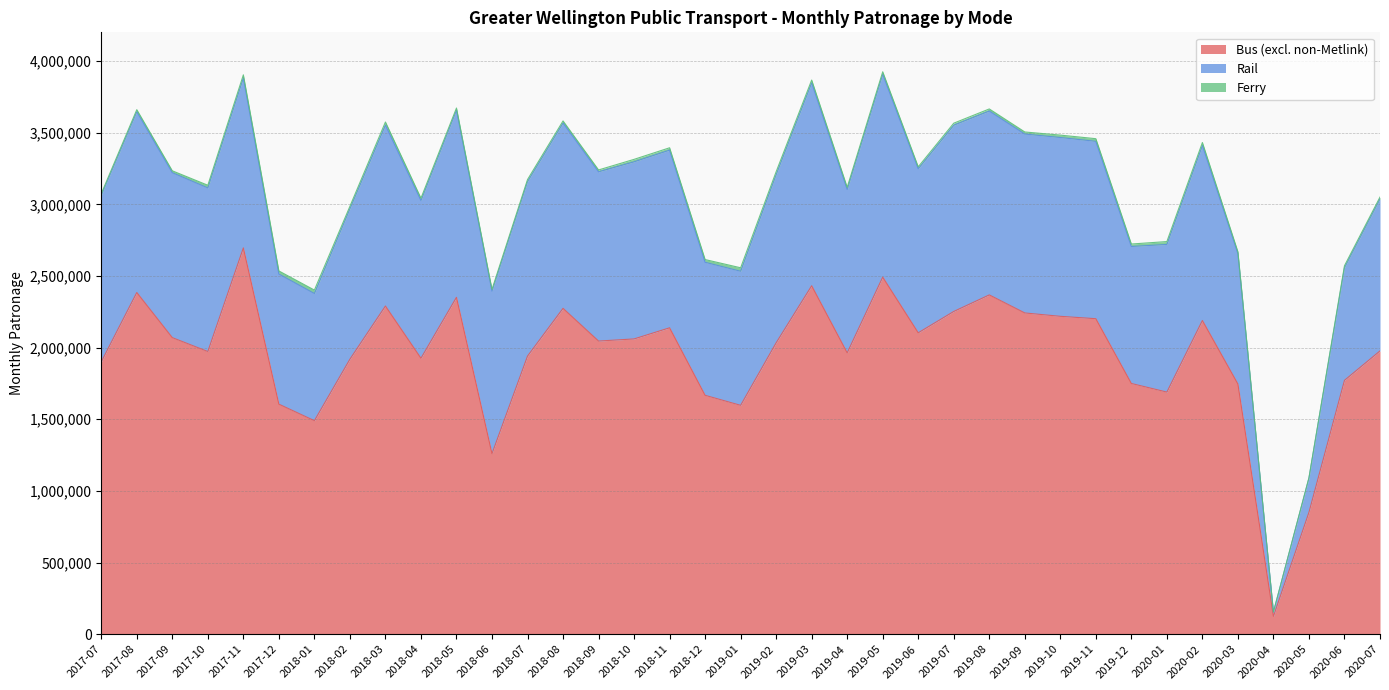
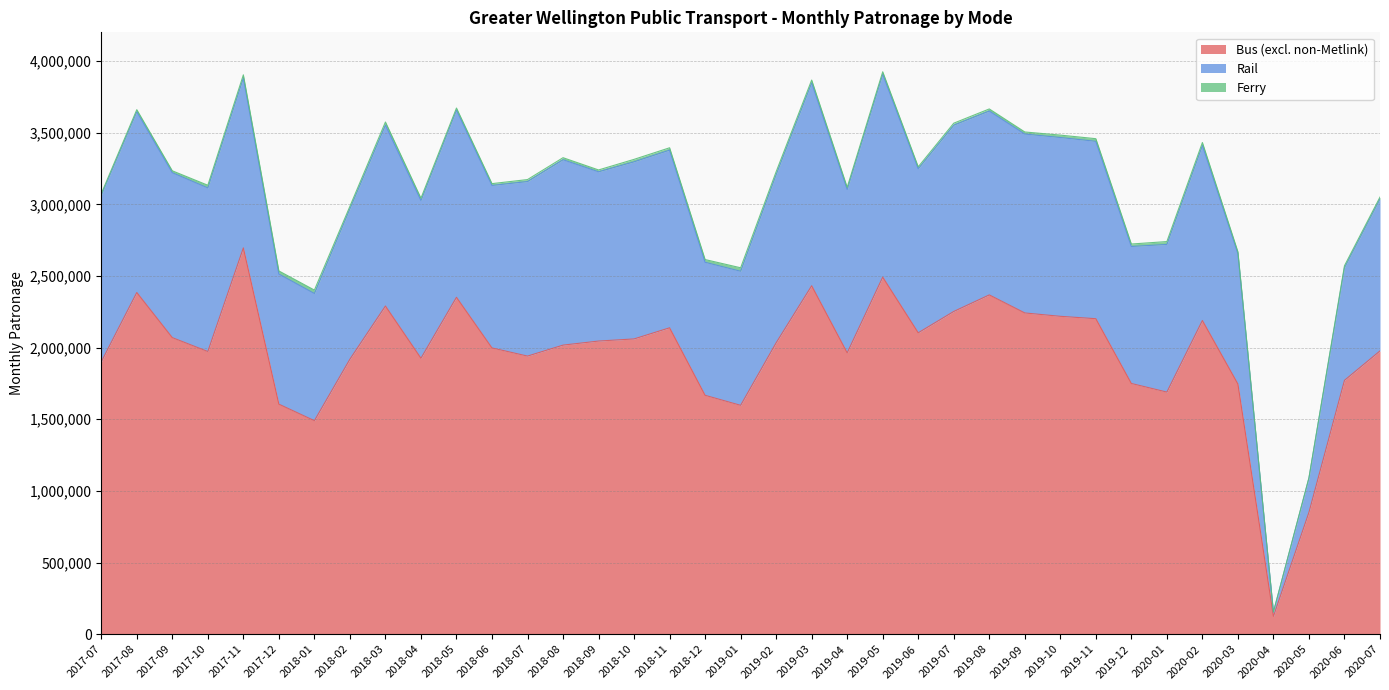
  {
    "Bus (excl. non-Metlink)": {
      "2017-07": "1,900,000",
      "2017-08": "2,380,000",
      "2017-09": "2,070,000",
      "2017-10": "1,970,000",
      "2017-11": "2,700,000",
      "2017-12": "1,610,000",
      "2018-01": "1,490,000",
      "2018-02": "1,920,000",
      "2018-03": "2,290,000",
      "2018-04": "1,930,000",
      "2018-05": "2,350,000",
-     "2018-06": "1,260,000",
+     "2018-06": "2,000,000",
      "2018-07": "1,940,000",
-     "2018-08": "2,270,000",
+     "2018-08": "2,020,000",
      "2018-09": "2,050,000",
      "2018-10": "2,060,000",
      "2018-11": "2,140,000",
      "2018-12": "1,670,000",
      "2019-01": "1,600,000",
      "2019-02": "2,030,000",
      "2019-03": "2,430,000",
      "2019-04": "1,960,000",
      "2019-05": "2,490,000",
      "2019-06": "2,100,000",
      "2019-07": "2,250,000",
      "2019-08": "2,370,000",
      "2019-09": "2,240,000",
      "2019-10": "2,220,000",
      "2019-11": "2,200,000",
      "2019-12": "1,750,000",
      "2020-01": "1,690,000",
      "2020-02": "2,190,000",
      "2020-03": "1,750,000",
      "2020-04": "120,000",
      "2020-05": "850,000",
      "2020-06": "1,770,000",
      "2020-07": "1,980,000"
    },
    "Rail": {
      "2017-10": "1,140,000",
      "2017-11": "1,190,000",
      "2017-12": "910,000",
      "2018-01": "890,000",
      "2018-03": "1,260,000",
      "2018-12": "930,000",
      "2019-01": "940,000",
      "2019-02": "1,170,000",
      "2019-03": "1,420,000",
      "2019-11": "1,240,000",
      "2020-01": "1,030,000",
      "2020-02": "1,220,000"
    },
    "Ferry": {
      "2017-10": "20,000",
      "2017-11": "20,000",
      "2017-12": "20,000",
      "2018-01": "20,000",
      "2018-03": "20,000",
      "2018-12": "20,000",
      "2019-01": "20,000",
      "2019-02": "20,000",
      "2019-03": "20,000",
      "2019-11": "20,000",
      "2020-01": "20,000",
      "2020-02": "20,000"
    }
  }
